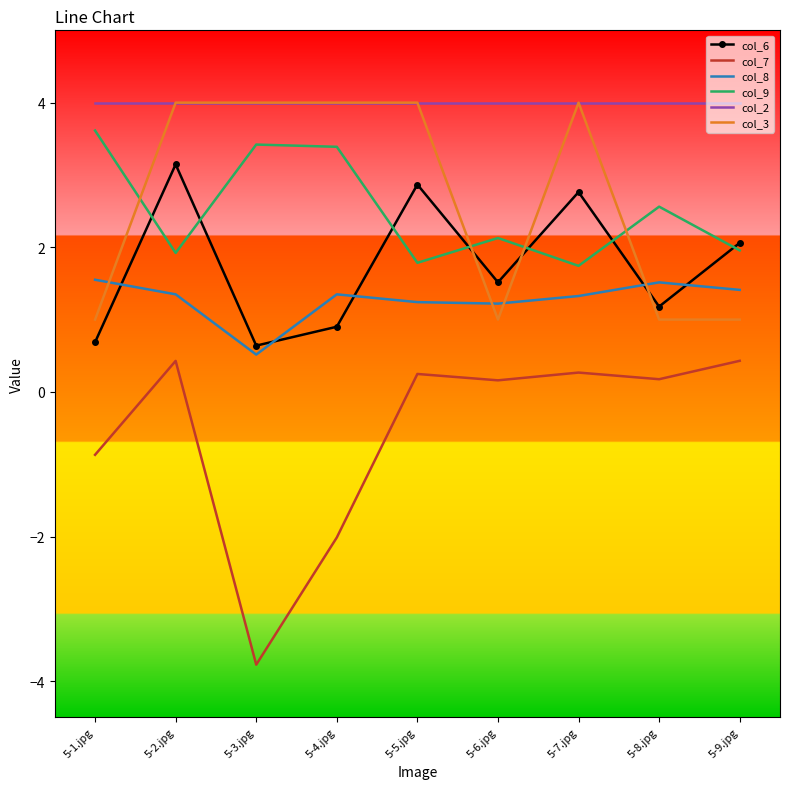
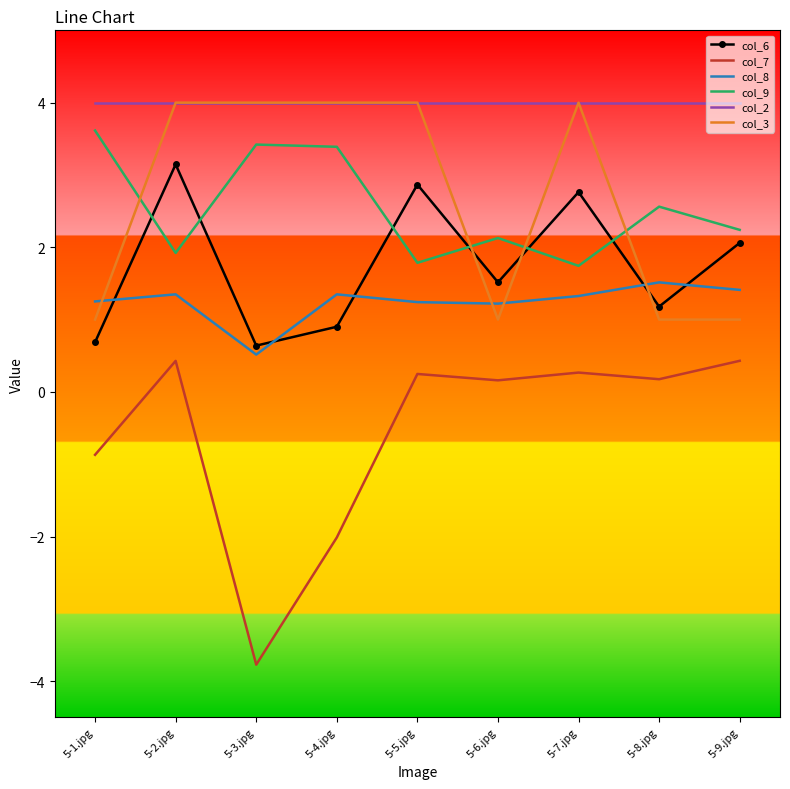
  {
    "col_6": {
      "5-1.jpg": 0.7,
      "5-2.jpg": 3.1,
      "5-3.jpg": 0.6,
      "5-4.jpg": 0.9,
      "5-5.jpg": 2.9,
      "5-6.jpg": 1.5,
      "5-7.jpg": 2.8,
      "5-8.jpg": 1.2,
      "5-9.jpg": 2.1
    },
    "col_7": {
      "5-1.jpg": -0.9,
      "5-2.jpg": 0.4,
      "5-3.jpg": -3.8,
      "5-4.jpg": -2.0,
      "5-5.jpg": 0.2,
      "5-6.jpg": 0.2,
      "5-7.jpg": 0.3,
      "5-8.jpg": 0.2,
      "5-9.jpg": 0.4
    },
    "col_8": {
-     "5-1.jpg": 1.6,
+     "5-1.jpg": 1.3,
      "5-2.jpg": 1.3,
      "5-3.jpg": 0.5,
      "5-4.jpg": 1.3,
      "5-5.jpg": 1.2,
      "5-6.jpg": 1.2,
      "5-7.jpg": 1.3,
      "5-8.jpg": 1.5,
      "5-9.jpg": 1.4
    },
    "col_9": {
      "5-1.jpg": 3.6,
      "5-2.jpg": 1.9,
      "5-3.jpg": 3.4,
      "5-4.jpg": 3.4,
      "5-5.jpg": 1.8,
      "5-6.jpg": 2.1,
      "5-7.jpg": 1.7,
      "5-8.jpg": 2.6,
-     "5-9.jpg": 2.0
+     "5-9.jpg": 2.2
    },
    "col_2": {
      "5-1.jpg": 4.0,
      "5-6.jpg": 4.0,
      "5-8.jpg": 4.0
    },
    "col_3": {
      "5-1.jpg": 1.0,
      "5-6.jpg": 1.0,
      "5-8.jpg": 1.0,
      "5-9.jpg": 1.0
    }
  }
